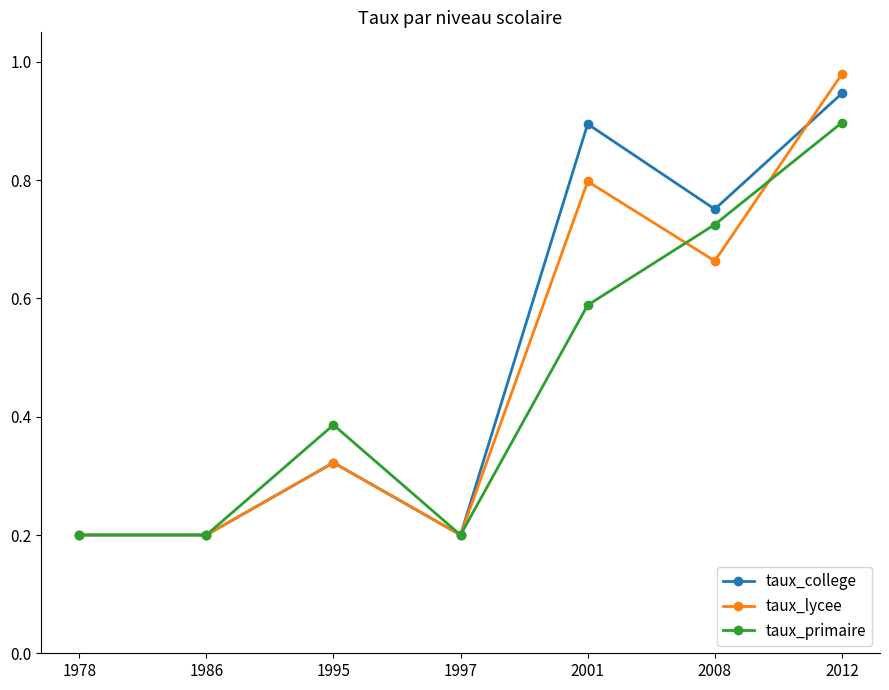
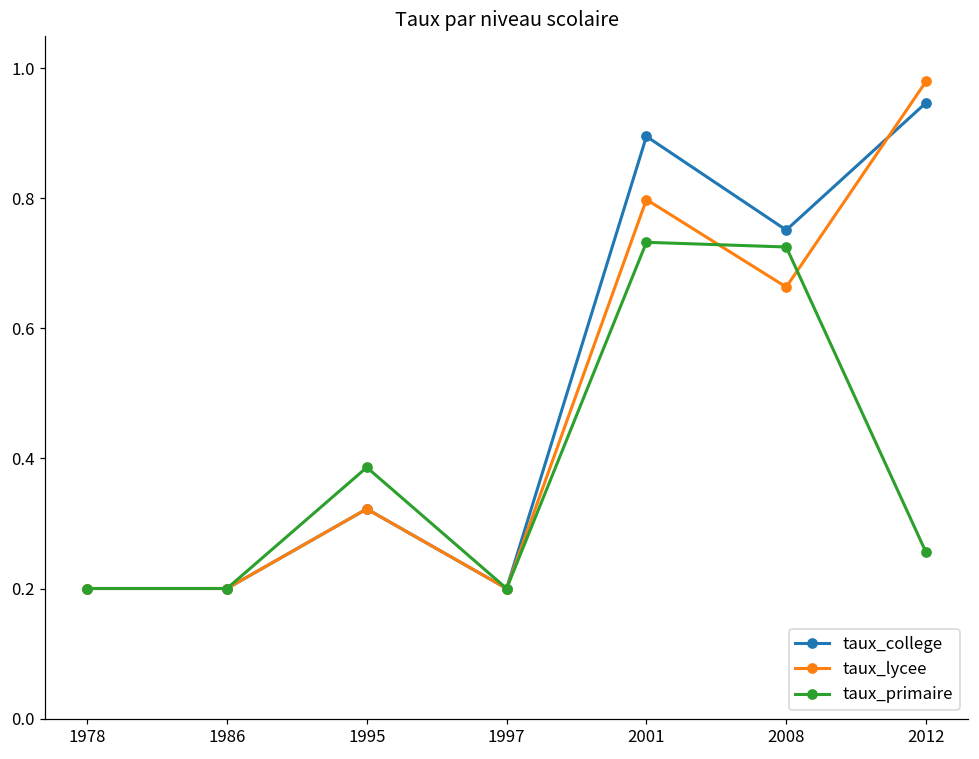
  {
    "taux_college": {
      "2001": 0.90,
      "2008": 0.75,
      "2012": 0.95
    },
    "taux_lycee": {
      "2001": 0.80,
      "2008": 0.66,
      "2012": 0.98
    },
    "taux_primaire": {
      "1995": 0.39,
-     "2001": 0.59,
+     "2001": 0.73,
      "2008": 0.73,
-     "2012": 0.90
+     "2012": 0.26
    }
  }
